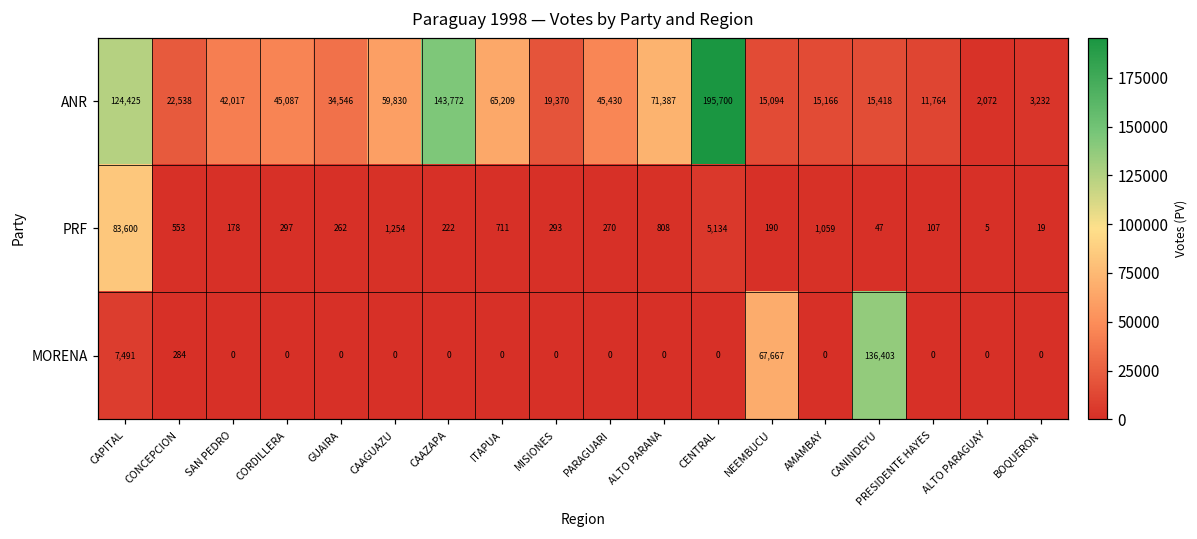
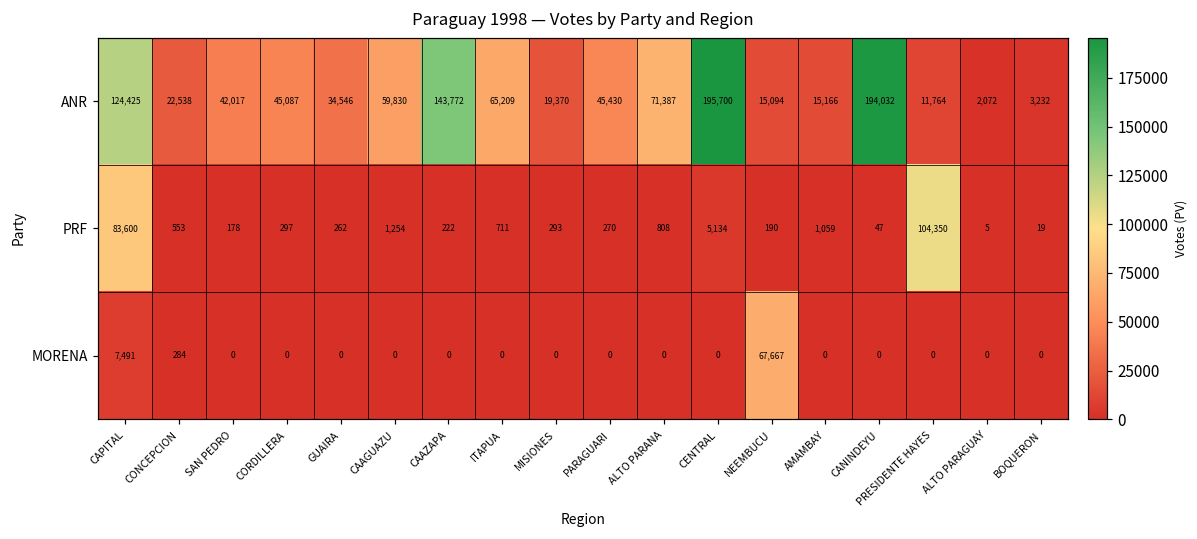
  {
    "ANR": {
-     "CANINDEYU": "15,418"
+     "CANINDEYU": "194,032"
    },
    "PRF": {
-     "PRESIDENTE HAYES": "107"
+     "PRESIDENTE HAYES": "104,350"
    },
    "MORENA": {
-     "CANINDEYU": "136,403"
+     "CANINDEYU": "0"
    }
  }
